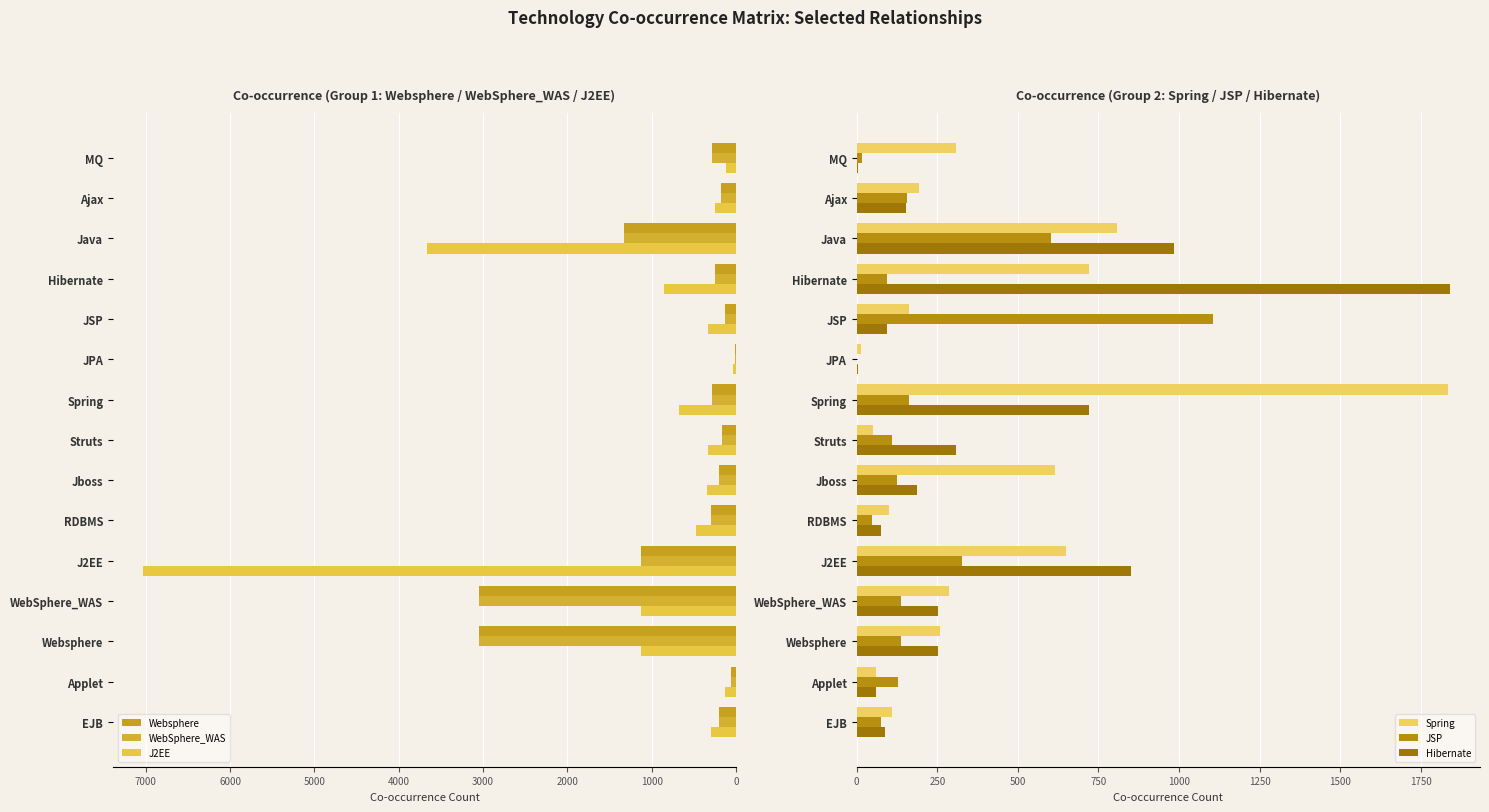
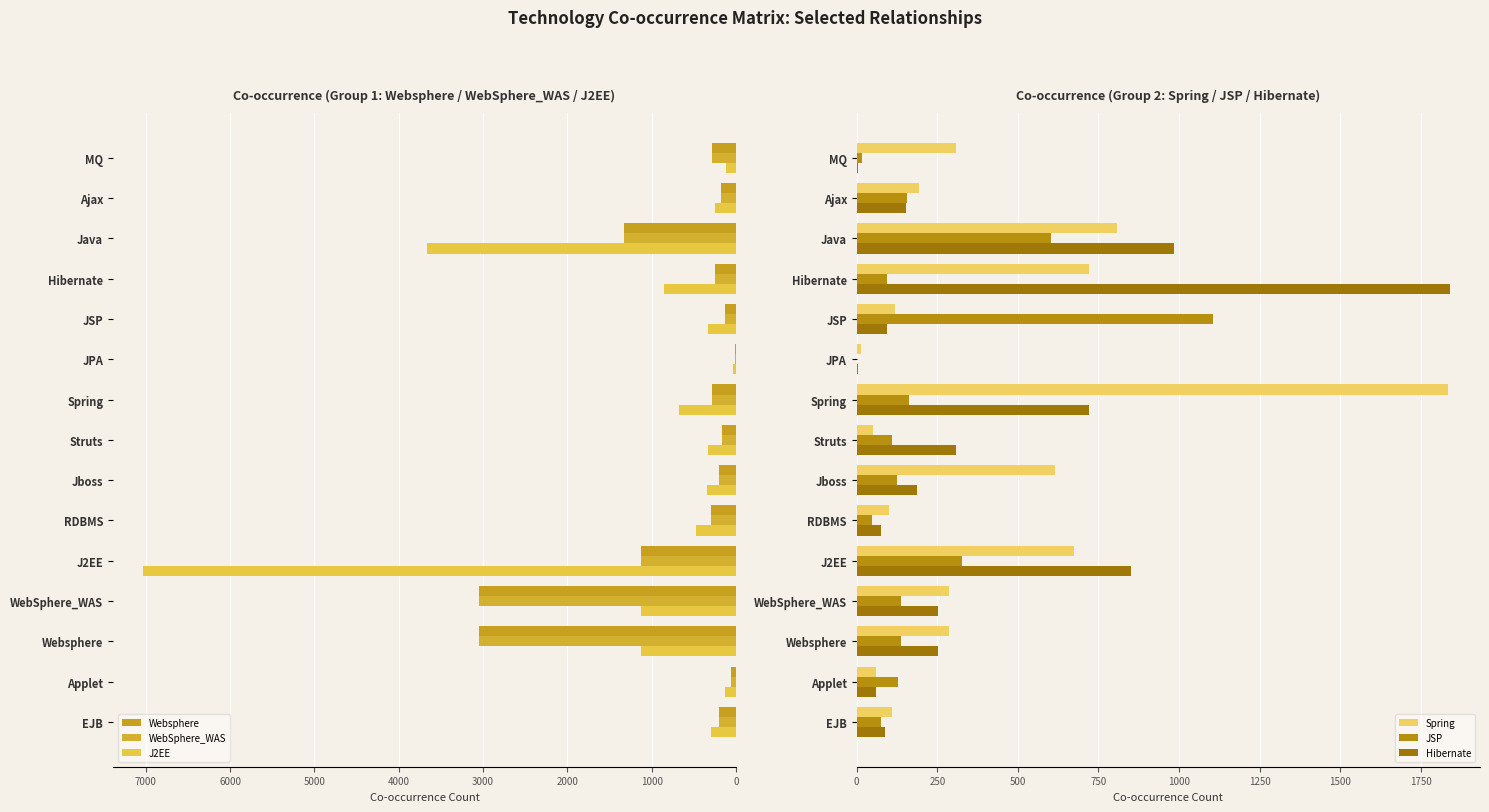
  {
    "Co-occurrence (Group 2: Spring / JSP / Hibernate)": {
      "Spring": {
        "MQ": 310,
        "Ajax": 190,
        "Java": 810,
        "Hibernate": 720,
-       "JSP": 160,
+       "JSP": 120,
        "JPA": 10,
        "Spring": 1840,
        "Struts": 50,
        "Jboss": 610,
        "RDBMS": 100,
-       "J2EE": 650,
+       "J2EE": 680,
        "WebSphere_WAS": 290,
-       "Websphere": 260,
+       "Websphere": 290,
        "Applet": 60,
        "EJB": 110
      }
    }
  }
